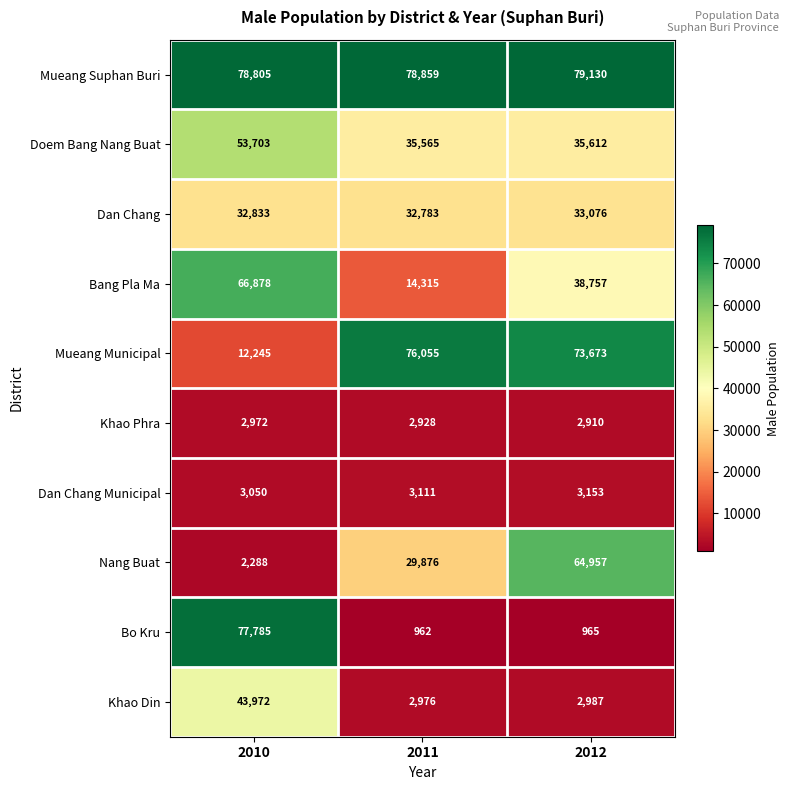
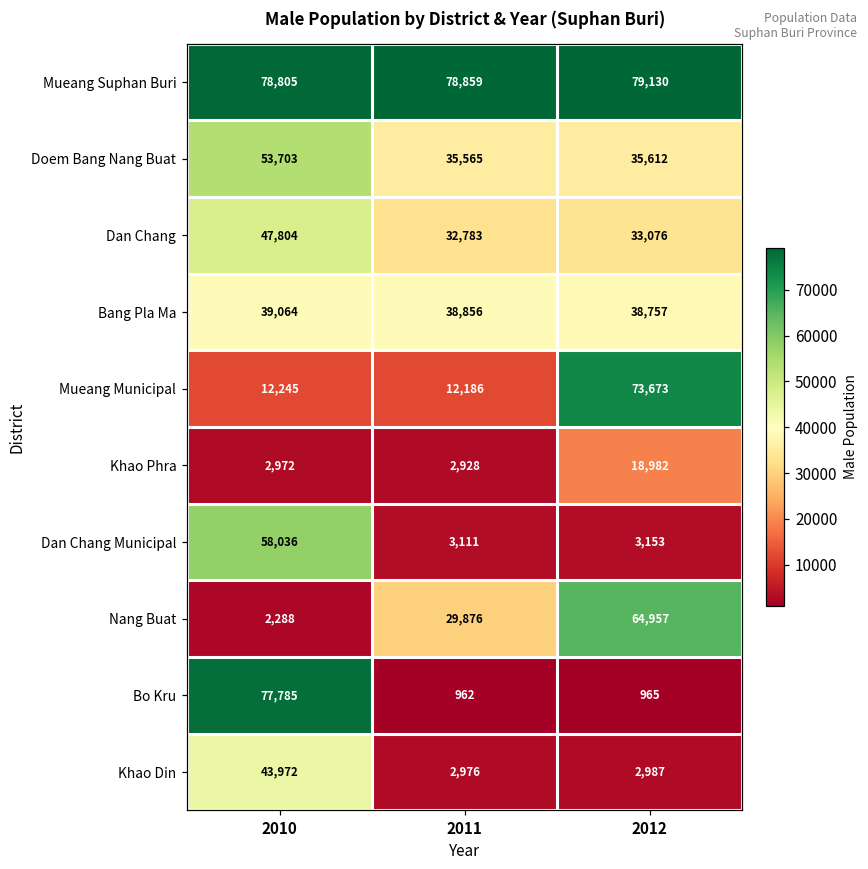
  {
    "Mueang Suphan Buri": {
      "2010": "78,805",
      "2011": "78,859",
      "2012": "79,130"
    },
    "Doem Bang Nang Buat": {
      "2010": "53,703",
      "2011": "35,565",
      "2012": "35,612"
    },
    "Dan Chang": {
-     "2010": "32,833",
+     "2010": "47,804",
      "2011": "32,783",
      "2012": "33,076"
    },
    "Bang Pla Ma": {
-     "2010": "66,878",
-     "2011": "14,315",
+     "2010": "39,064",
+     "2011": "38,856",
      "2012": "38,757"
    },
    "Mueang Municipal": {
      "2010": "12,245",
-     "2011": "76,055",
+     "2011": "12,186",
      "2012": "73,673"
    },
    "Khao Phra": {
      "2010": "2,972",
      "2011": "2,928",
-     "2012": "2,910"
+     "2012": "18,982"
    },
    "Dan Chang Municipal": {
-     "2010": "3,050",
+     "2010": "58,036",
      "2011": "3,111",
      "2012": "3,153"
    },
    "Nang Buat": {
      "2010": "2,288",
      "2011": "29,876",
      "2012": "64,957"
    },
    "Bo Kru": {
      "2010": "77,785",
      "2011": "962",
      "2012": "965"
    },
    "Khao Din": {
      "2010": "43,972",
      "2011": "2,976",
      "2012": "2,987"
    }
  }
